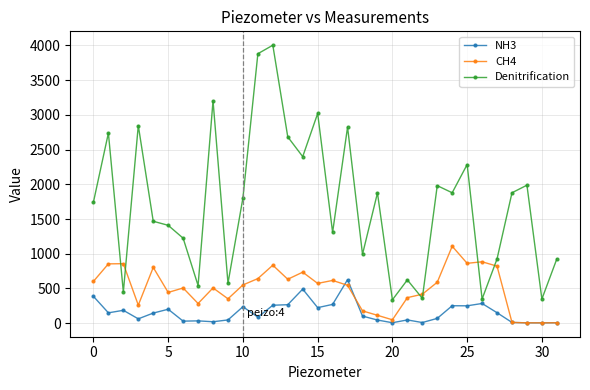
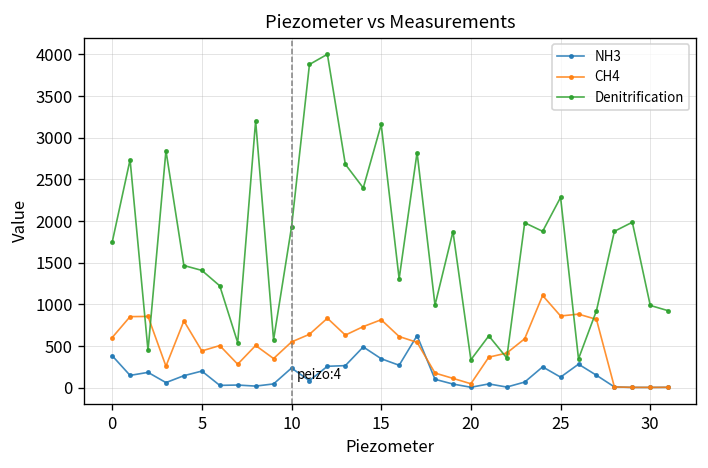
  {
    "NH3": {
      "0": 400,
      "5": 200,
      "10": 200,
-     "15": 200,
+     "15": 300,
      "20": 0,
-     "25": 300
+     "25": 100
    },
    "CH4": {
      "0": 600,
      "5": 400,
      "10": 600,
-     "15": 600,
+     "15": 800,
      "20": 0,
      "25": 900
    },
    "Denitrification": {
      "0": 1700,
      "5": 1400,
-     "10": 1800,
-     "15": 3000,
+     "10": 1900,
+     "15": 3200,
      "20": 300,
      "25": 2300,
-     "30": 300
+     "30": 1000
    }
  }
